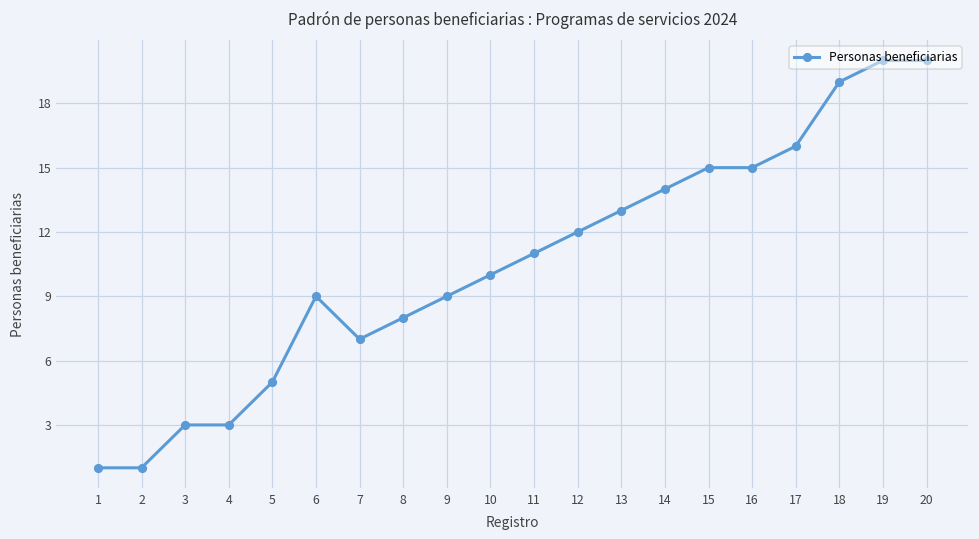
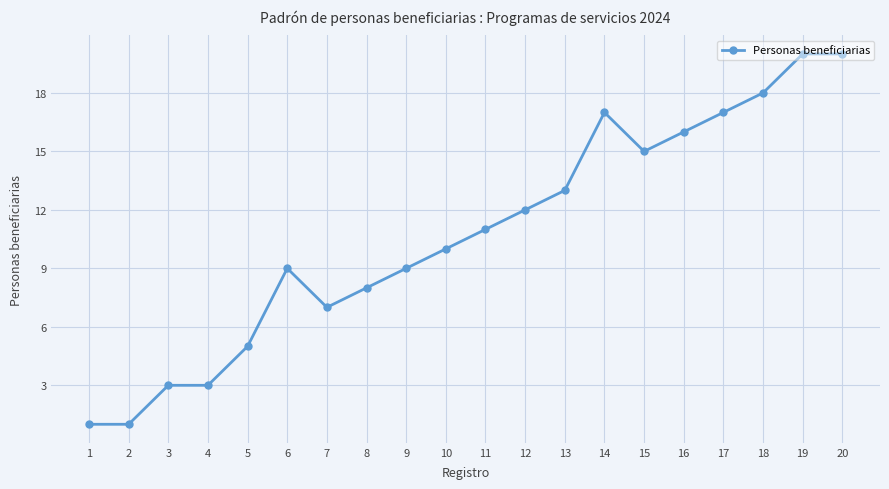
  {
    "1": 1,
    "2": 1,
    "3": 3,
    "4": 3,
    "5": 5,
    "6": 9,
    "7": 7,
    "8": 8,
    "9": 9,
    "10": 10,
    "11": 11,
    "12": 12,
    "13": 13,
-   "14": 14,
+   "14": 17,
    "15": 15,
-   "16": 15,
-   "17": 16,
-   "18": 19
+   "16": 16,
+   "17": 17,
+   "18": 18
  }
